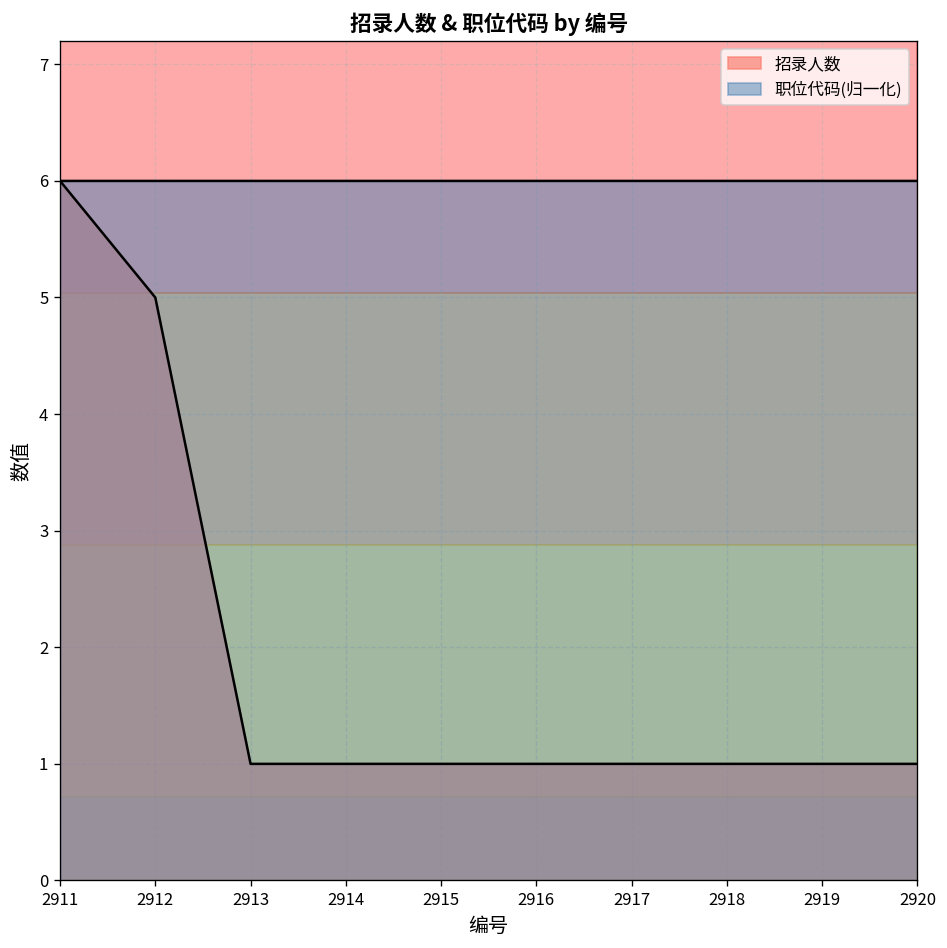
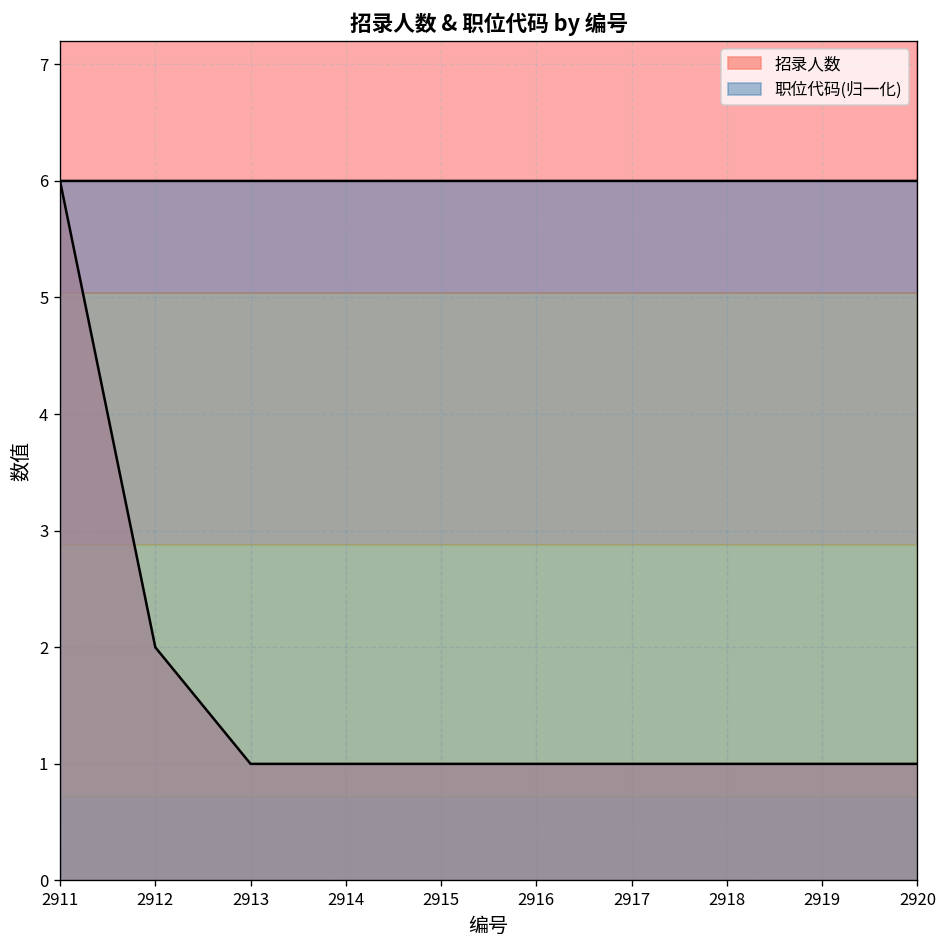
  {
    "招录人数": {
-     "2912": 5,
+     "2912": 2,
      "2913": 1,
      "2914": 1,
      "2915": 1,
      "2916": 1,
      "2917": 1,
      "2918": 1,
      "2919": 1,
      "2920": 1
    },
    "职位代码(归一化)": {
      "2912": 6,
      "2913": 6,
      "2914": 6,
      "2915": 6,
      "2916": 6,
      "2917": 6,
      "2918": 6,
      "2919": 6,
      "2920": 6
    }
  }
